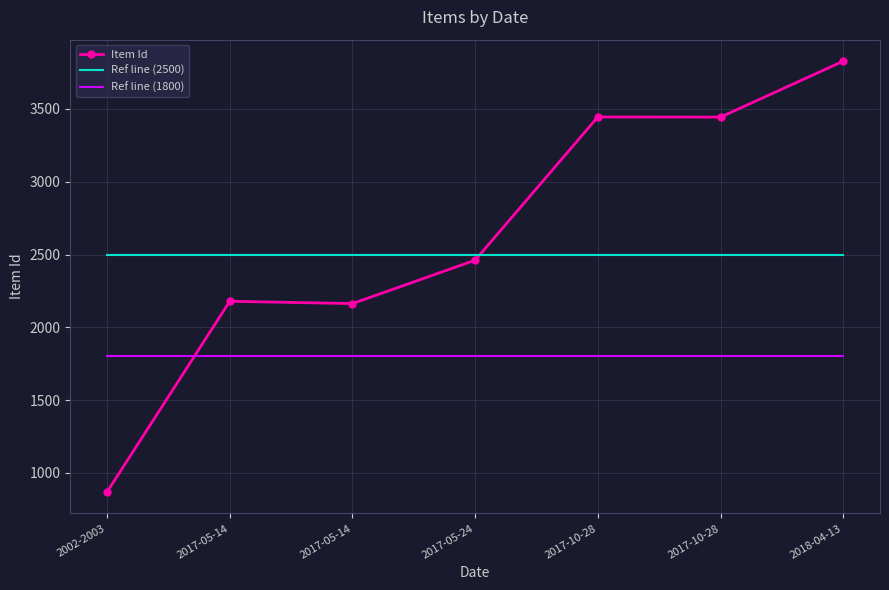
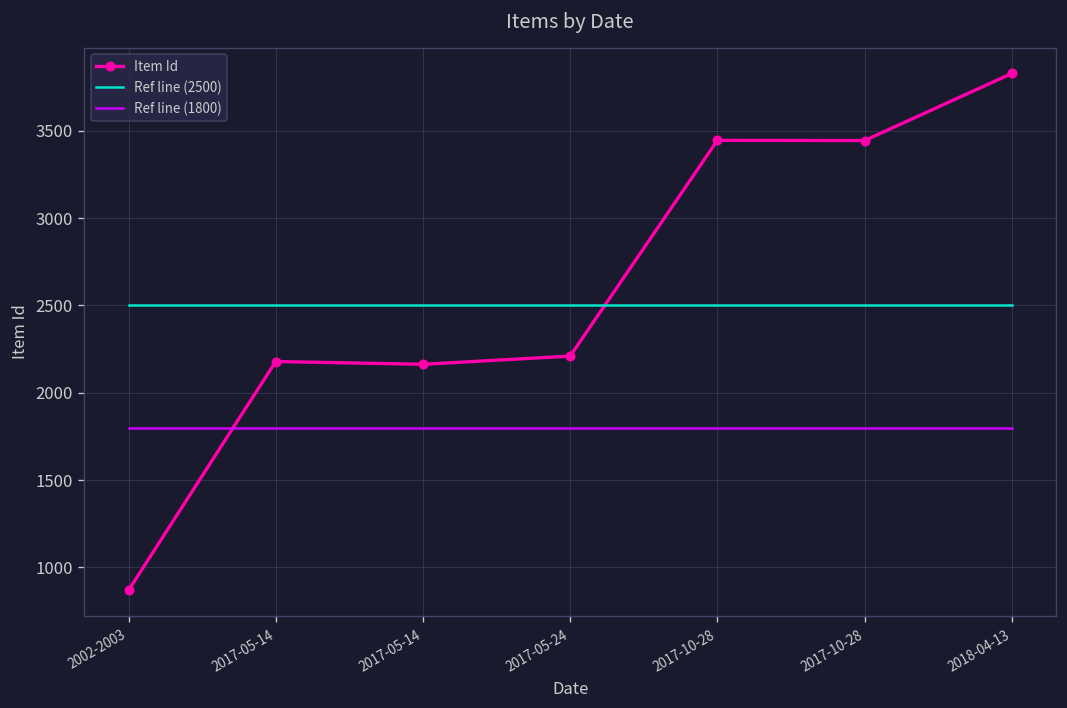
  {
    "Item Id": {
      "2002-2003": 870,
-     "2017-05-24": 2460,
+     "2017-05-24": 2210,
      "2018-04-13": 3830
    },
    "Ref line (2500)": {
      "2002-2003": 2500,
      "2017-05-24": 2500,
      "2018-04-13": 2500
    },
    "Ref line (1800)": {
      "2002-2003": 1800,
      "2017-05-24": 1800,
      "2018-04-13": 1800
    }
  }
